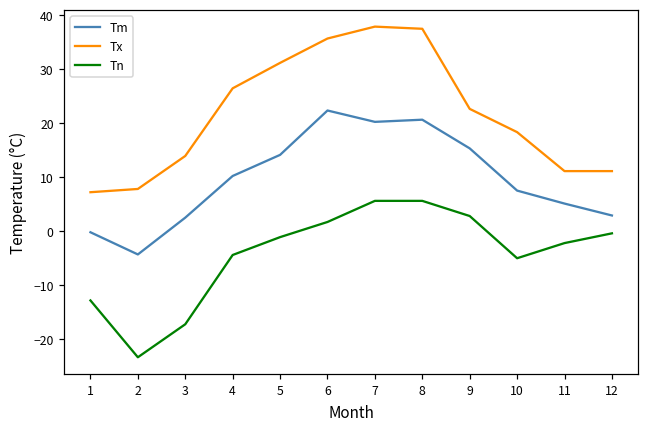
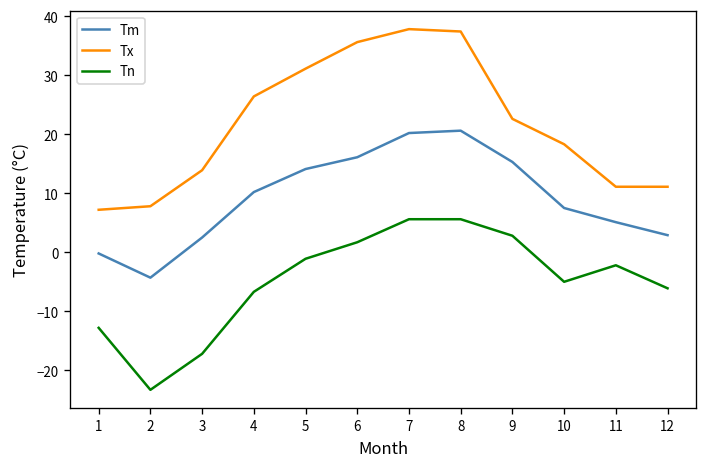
  {
    "Tm": {
      "1": 0,
      "2": -4,
      "3": 3,
      "4": 10,
      "5": 14,
-     "6": 22,
+     "6": 16,
      "7": 20,
      "8": 21,
      "9": 15,
      "10": 8,
      "11": 5,
      "12": 3
    },
    "Tx": {
      "1": 7,
      "2": 8,
      "3": 14,
      "4": 26,
      "5": 31,
      "6": 36,
      "7": 38,
      "8": 37,
      "9": 23,
      "10": 18,
      "11": 11,
      "12": 11
    },
    "Tn": {
      "1": -13,
      "2": -23,
      "3": -17,
-     "4": -4,
+     "4": -7,
      "5": -1,
      "6": 2,
      "7": 6,
      "8": 6,
      "9": 3,
      "10": -5,
      "11": -2,
-     "12": 0
+     "12": -6
    }
  }
